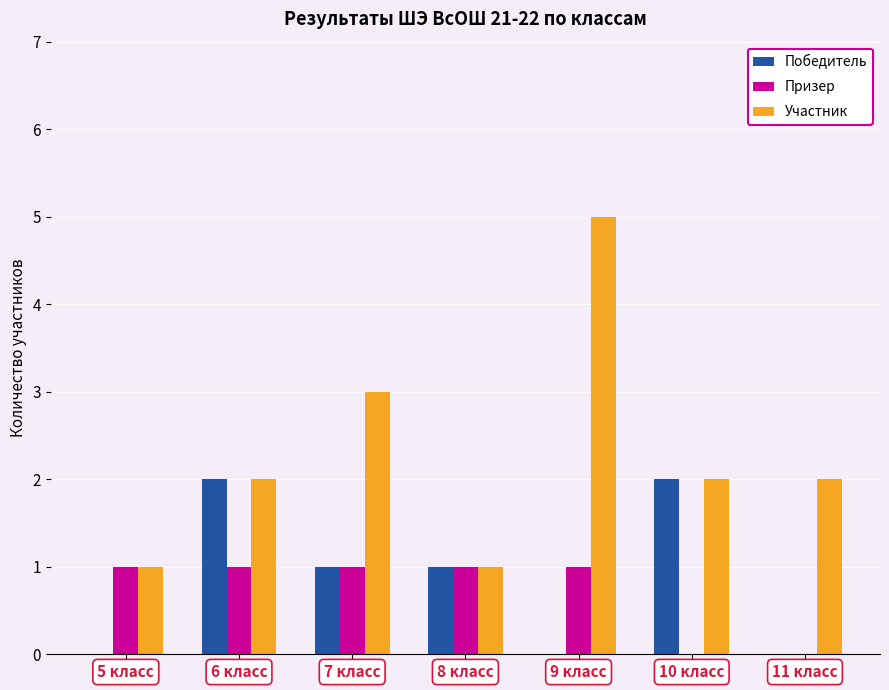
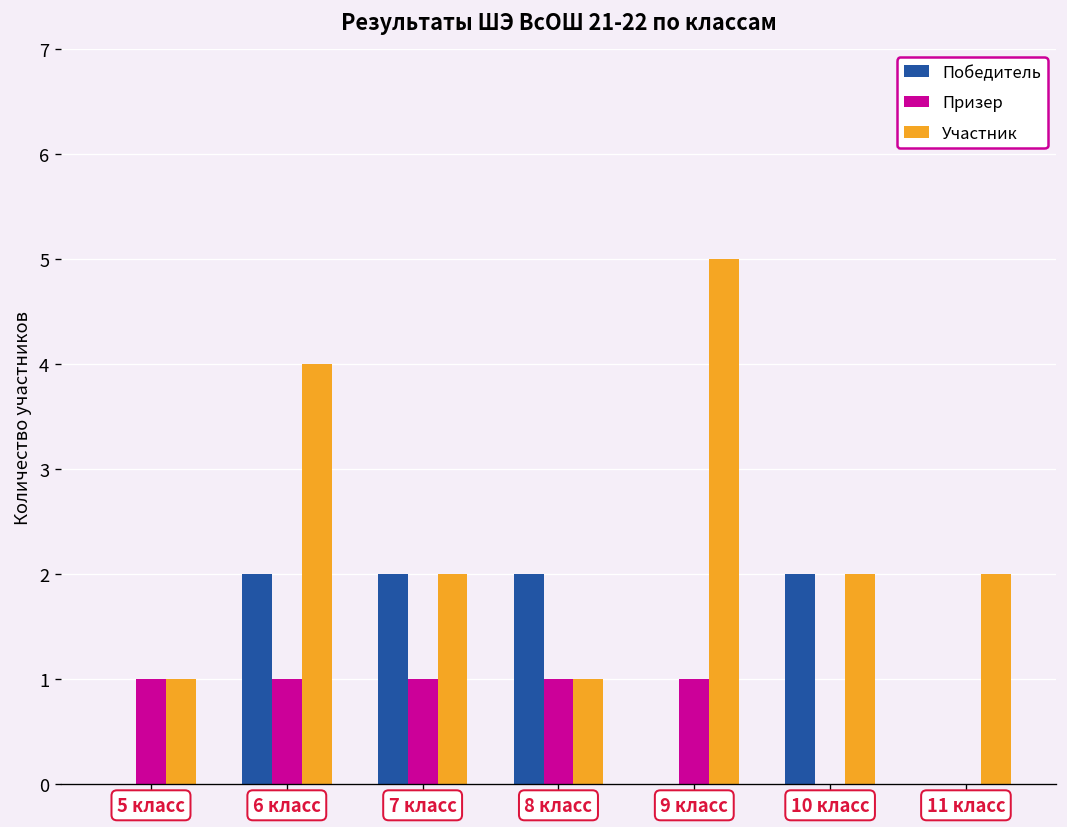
  {
    "Победитель": {
      "5 класс": 0,
      "6 класс": 2,
-     "7 класс": 1,
-     "8 класс": 1,
+     "7 класс": 2,
+     "8 класс": 2,
      "9 класс": 0,
      "10 класс": 2,
      "11 класс": 0
    },
    "Призер": {
      "5 класс": 1,
      "6 класс": 1,
      "7 класс": 1,
      "8 класс": 1,
      "9 класс": 1,
      "10 класс": 0,
      "11 класс": 0
    },
    "Участник": {
      "5 класс": 1,
-     "6 класс": 2,
-     "7 класс": 3,
+     "6 класс": 4,
+     "7 класс": 2,
      "8 класс": 1,
      "9 класс": 5,
      "10 класс": 2,
      "11 класс": 2
    }
  }
